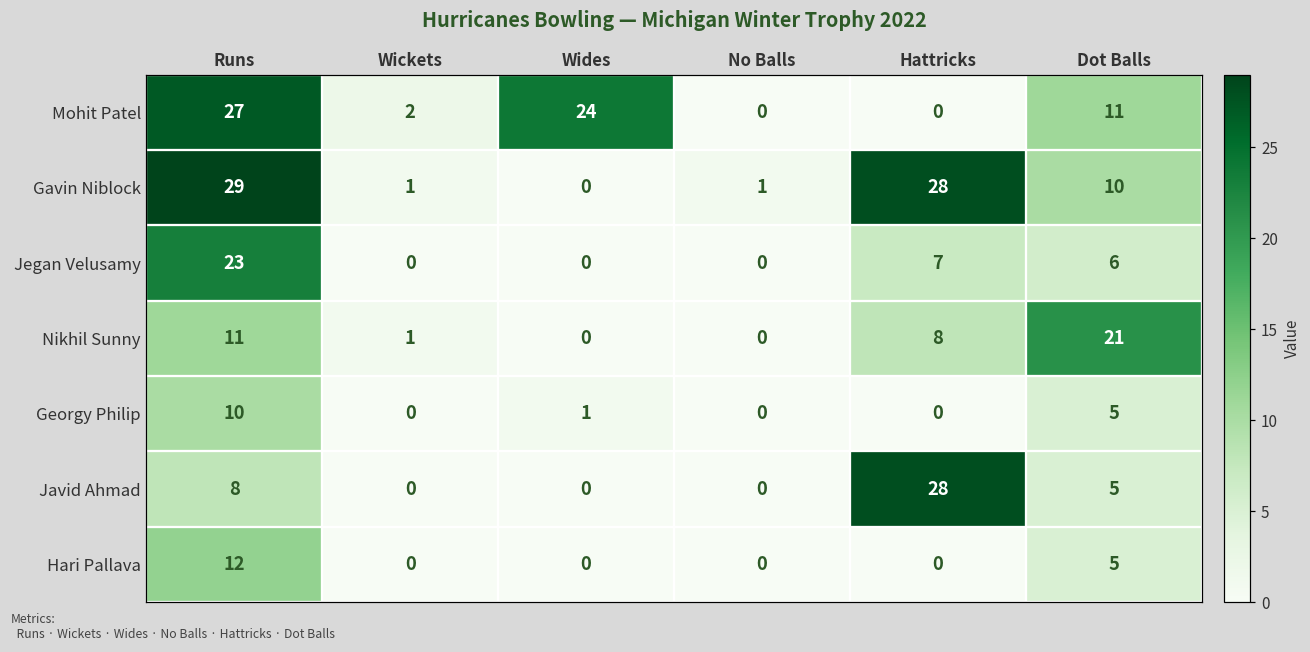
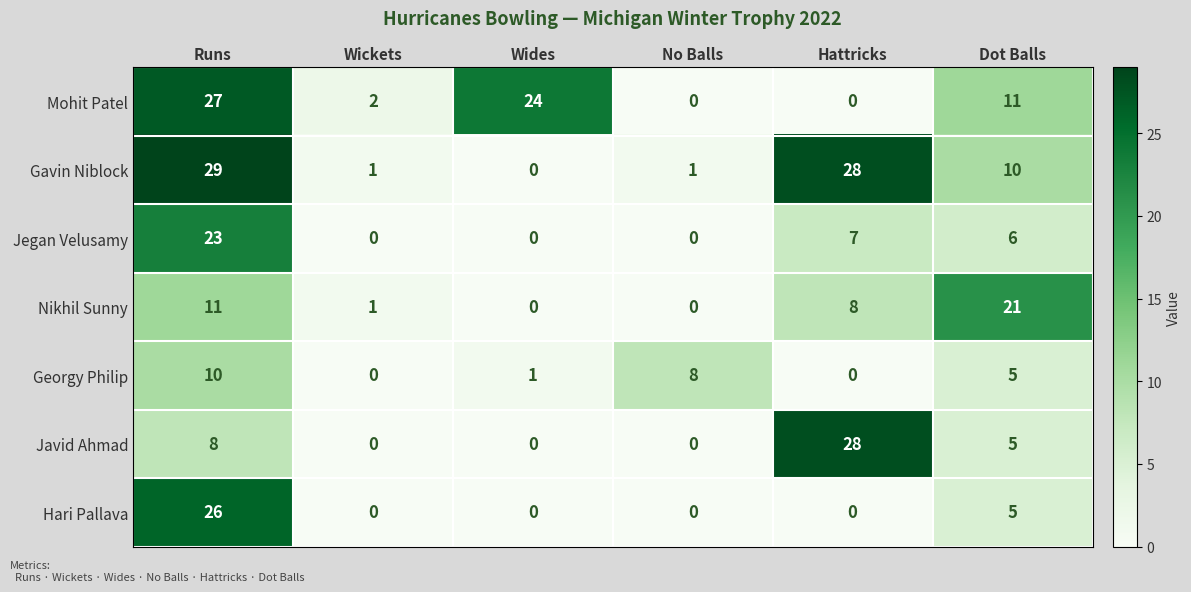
  {
    "Mohit Patel": {
      "Runs": 27,
      "Wickets": 2,
      "Wides": 24,
      "No Balls": 0,
      "Hattricks": 0,
      "Dot Balls": 11
    },
    "Gavin Niblock": {
      "Runs": 29,
      "Wickets": 1,
      "Wides": 0,
      "No Balls": 1,
      "Hattricks": 28,
      "Dot Balls": 10
    },
    "Jegan Velusamy": {
      "Runs": 23,
      "Wickets": 0,
      "Wides": 0,
      "No Balls": 0,
      "Hattricks": 7,
      "Dot Balls": 6
    },
    "Nikhil Sunny": {
      "Runs": 11,
      "Wickets": 1,
      "Wides": 0,
      "No Balls": 0,
      "Hattricks": 8,
      "Dot Balls": 21
    },
    "Georgy Philip": {
      "Runs": 10,
      "Wickets": 0,
      "Wides": 1,
-     "No Balls": 0,
+     "No Balls": 8,
      "Hattricks": 0,
      "Dot Balls": 5
    },
    "Javid Ahmad": {
      "Runs": 8,
      "Wickets": 0,
      "Wides": 0,
      "No Balls": 0,
      "Hattricks": 28,
      "Dot Balls": 5
    },
    "Hari Pallava": {
-     "Runs": 12,
+     "Runs": 26,
      "Wickets": 0,
      "Wides": 0,
      "No Balls": 0,
      "Hattricks": 0,
      "Dot Balls": 5
    }
  }
